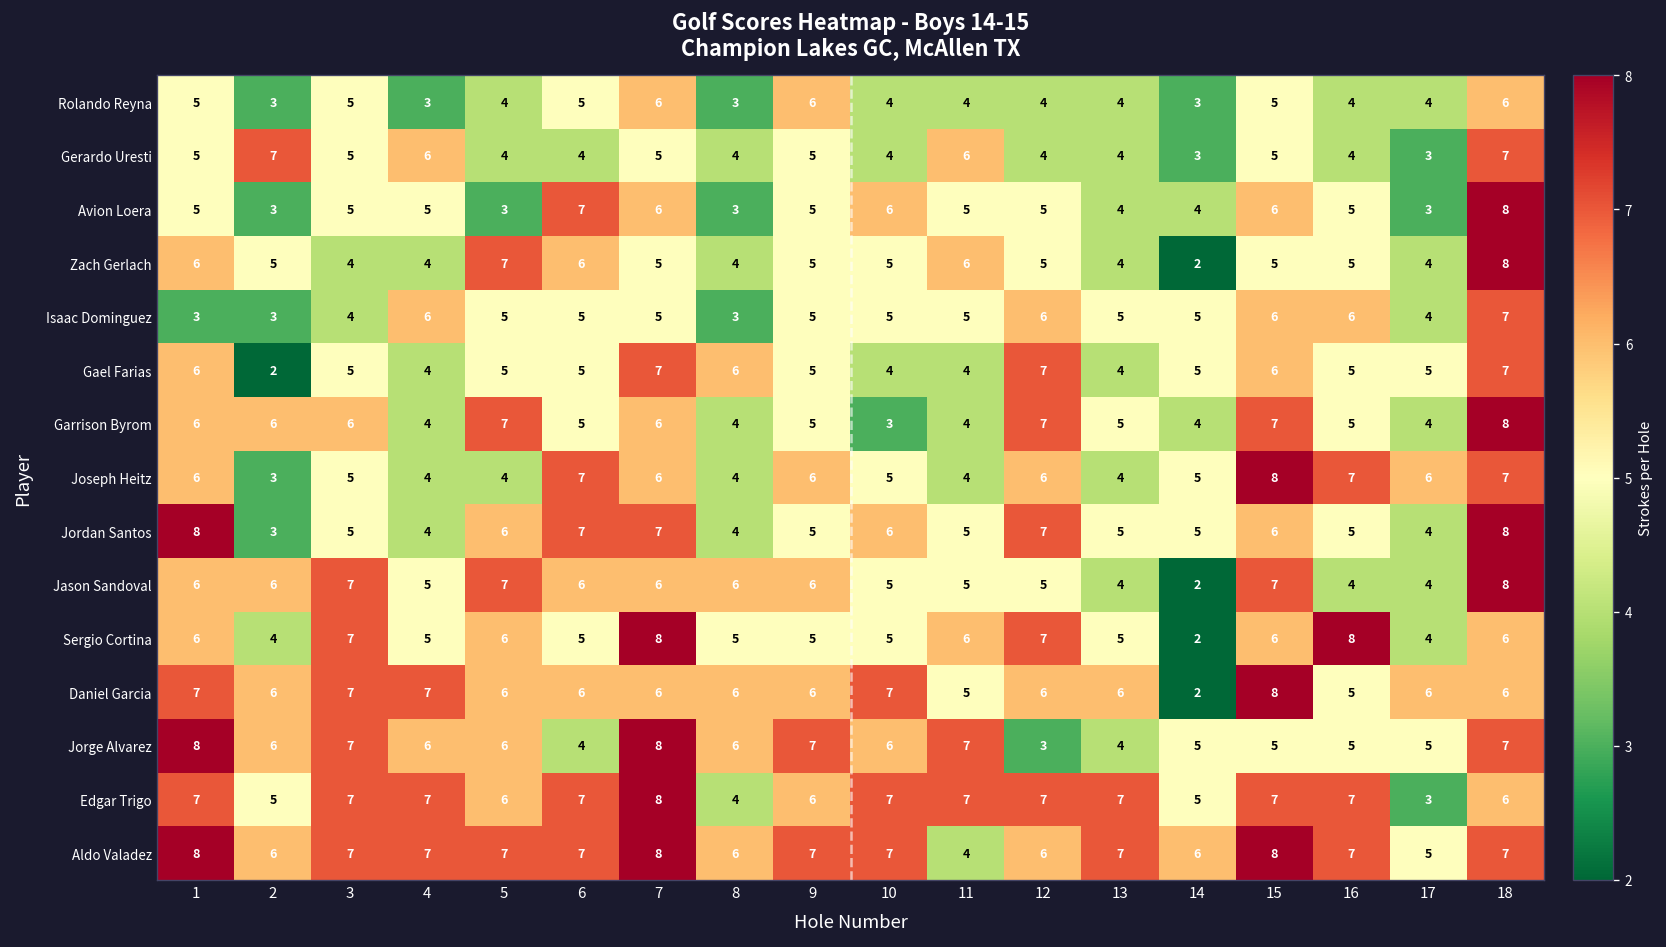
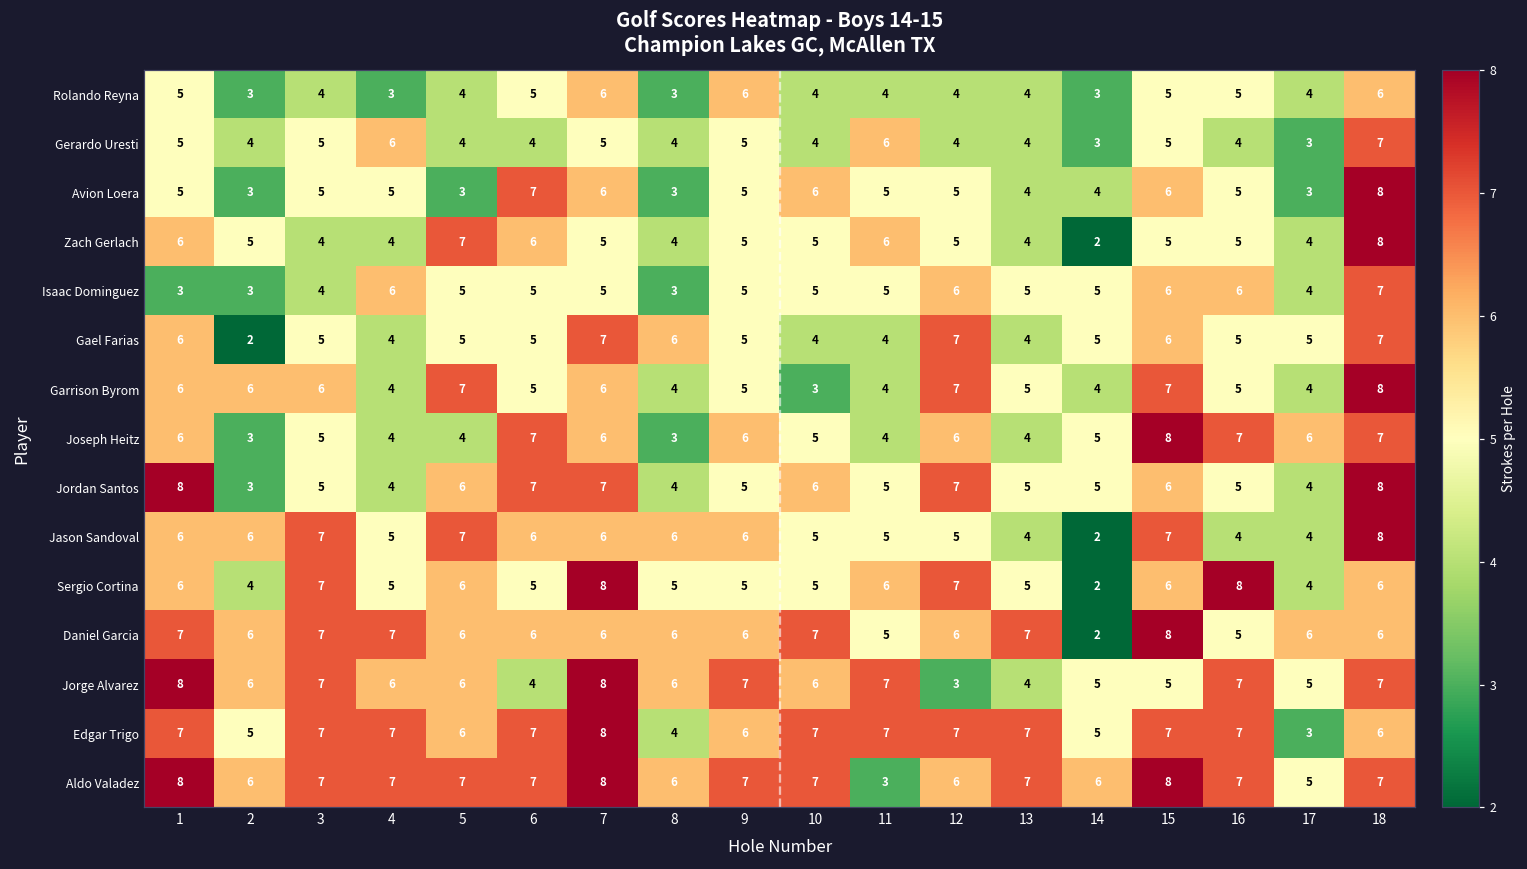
  {
    "Rolando Reyna": {
      "1": 5,
      "2": 3,
-     "3": 5,
+     "3": 4,
      "4": 3,
      "5": 4,
      "6": 5,
      "7": 6,
      "8": 3,
      "9": 6,
      "10": 4,
      "11": 4,
      "12": 4,
      "13": 4,
      "14": 3,
      "15": 5,
-     "16": 4,
+     "16": 5,
      "17": 4,
      "18": 6
    },
    "Gerardo Uresti": {
      "1": 5,
-     "2": 7,
+     "2": 4,
      "3": 5,
      "4": 6,
      "5": 4,
      "6": 4,
      "7": 5,
      "8": 4,
      "9": 5,
      "10": 4,
      "11": 6,
      "12": 4,
      "13": 4,
      "14": 3,
      "15": 5,
      "16": 4,
      "17": 3,
      "18": 7
    },
    "Joseph Heitz": {
      "1": 6,
      "2": 3,
      "3": 5,
      "4": 4,
      "5": 4,
      "6": 7,
      "7": 6,
-     "8": 4,
+     "8": 3,
      "9": 6,
      "10": 5,
      "11": 4,
      "12": 6,
      "13": 4,
      "14": 5,
      "15": 8,
      "16": 7,
      "17": 6,
      "18": 7
    },
    "Daniel Garcia": {
      "1": 7,
      "2": 6,
      "3": 7,
      "4": 7,
      "5": 6,
      "6": 6,
      "7": 6,
      "8": 6,
      "9": 6,
      "10": 7,
      "11": 5,
      "12": 6,
-     "13": 6,
+     "13": 7,
      "14": 2,
      "15": 8,
      "16": 5,
      "17": 6,
      "18": 6
    },
    "Jorge Alvarez": {
      "1": 8,
      "2": 6,
      "3": 7,
      "4": 6,
      "5": 6,
      "6": 4,
      "7": 8,
      "8": 6,
      "9": 7,
      "10": 6,
      "11": 7,
      "12": 3,
      "13": 4,
      "14": 5,
      "15": 5,
-     "16": 5,
+     "16": 7,
      "17": 5,
      "18": 7
    },
    "Aldo Valadez": {
      "1": 8,
      "2": 6,
      "3": 7,
      "4": 7,
      "5": 7,
      "6": 7,
      "7": 8,
      "8": 6,
      "9": 7,
      "10": 7,
-     "11": 4,
+     "11": 3,
      "12": 6,
      "13": 7,
      "14": 6,
      "15": 8,
      "16": 7,
      "17": 5,
      "18": 7
    }
  }
